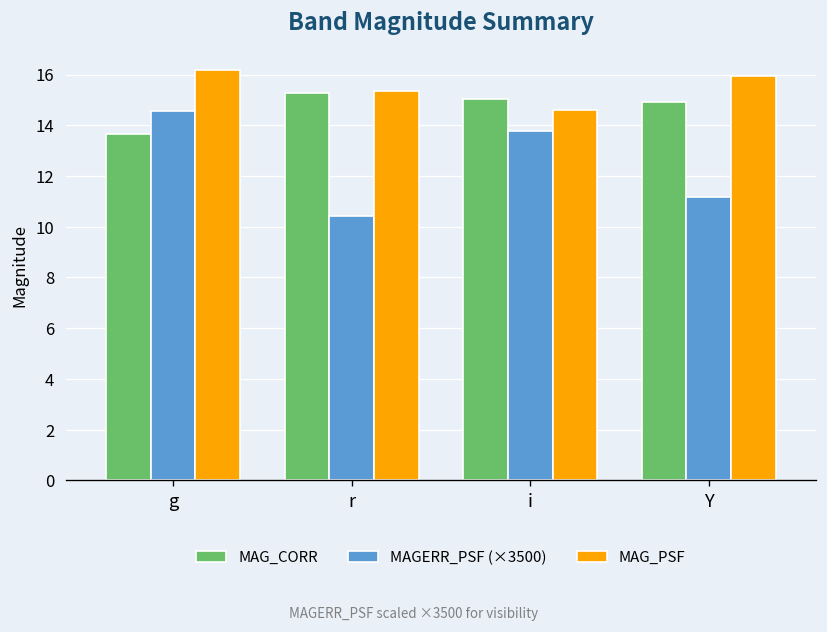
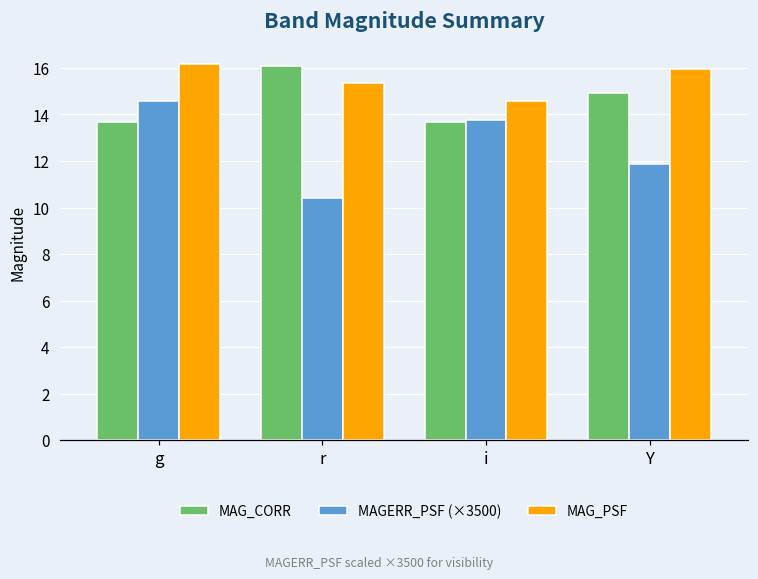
  {
    "MAG_CORR": {
      "g": 13.7,
-     "r": 15.3,
-     "i": 15.1,
+     "r": 16.1,
+     "i": 13.7,
      "Y": 14.9
    },
    "MAGERR_PSF (×3500)": {
      "g": 14.6,
      "r": 10.4,
      "i": 13.8,
-     "Y": 11.2
+     "Y": 11.9
    },
    "MAG_PSF": {
      "g": 16.2,
      "r": 15.4,
      "i": 14.6,
      "Y": 15.9
    }
  }
